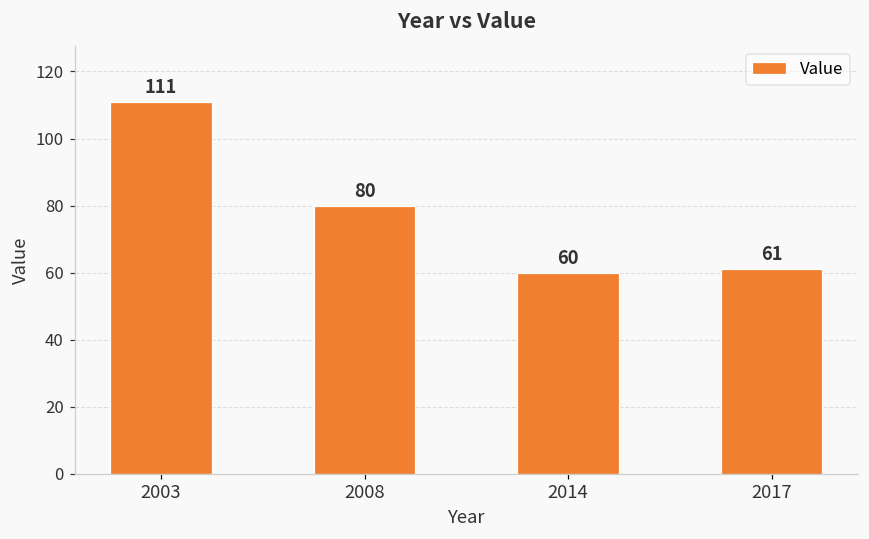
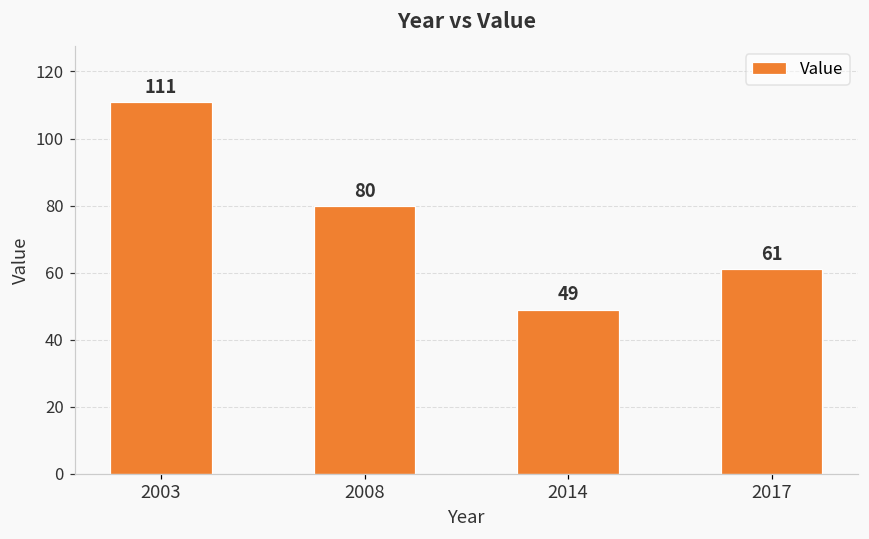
  {
    "2003": 111,
    "2008": 80,
-   "2014": 60,
+   "2014": 49,
    "2017": 61
  }
